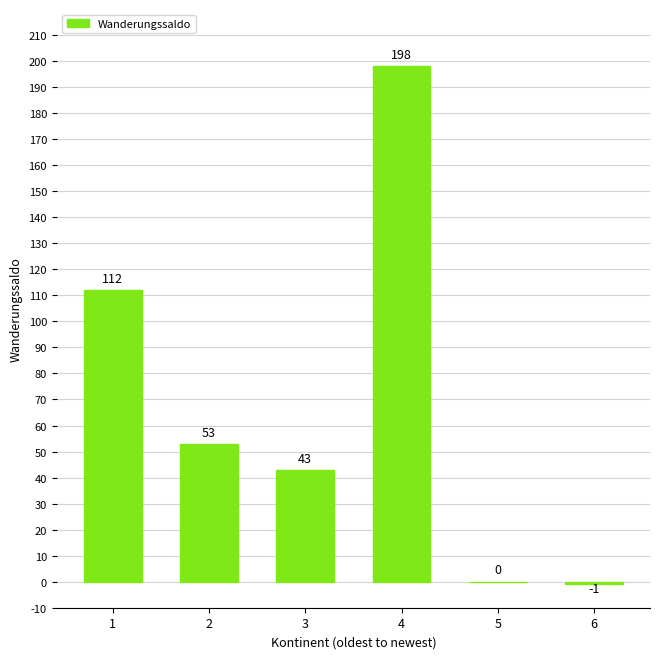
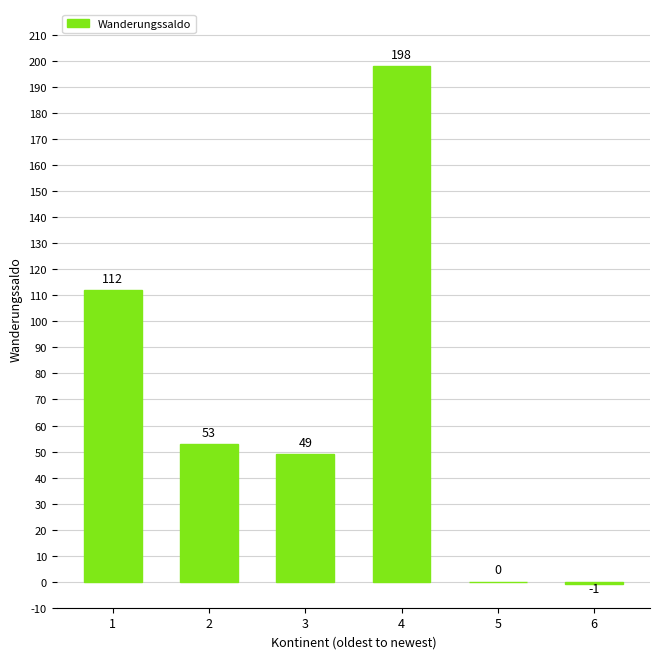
  {
    "1": 112,
    "2": 53,
-   "3": 43,
+   "3": 49,
    "4": 198,
    "5": 0,
    "6": -1
  }
